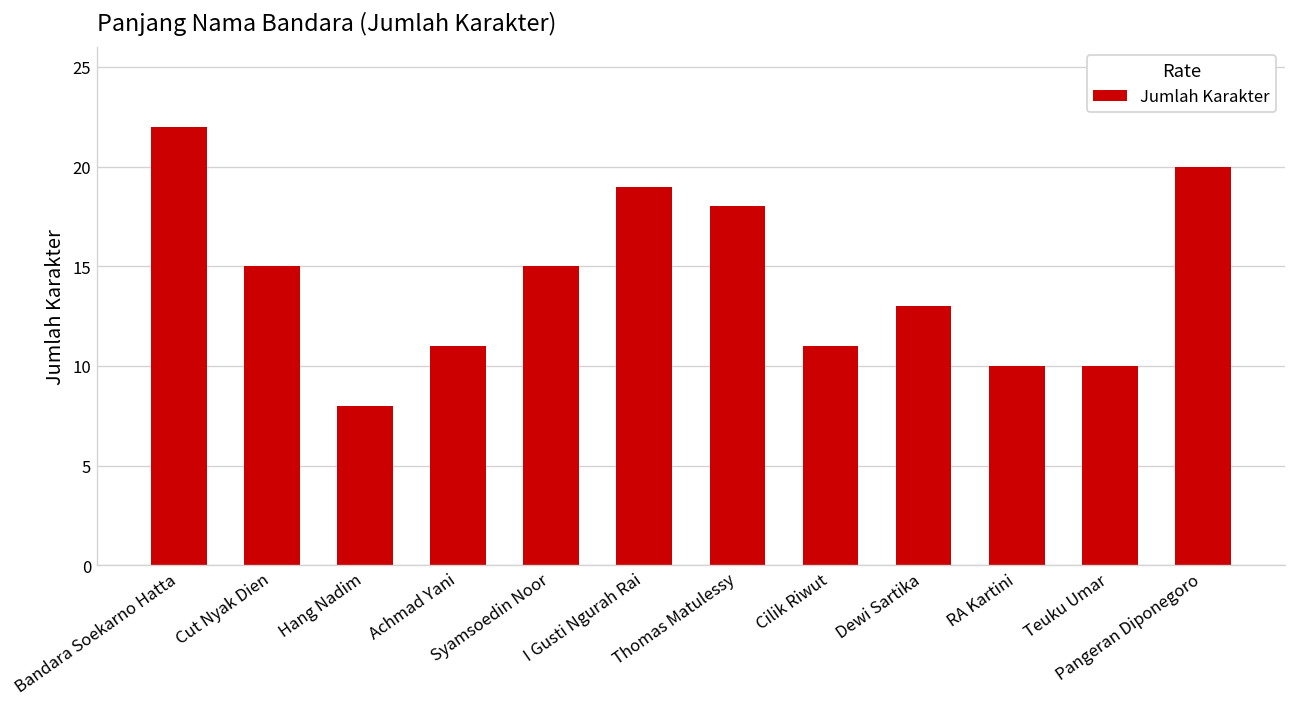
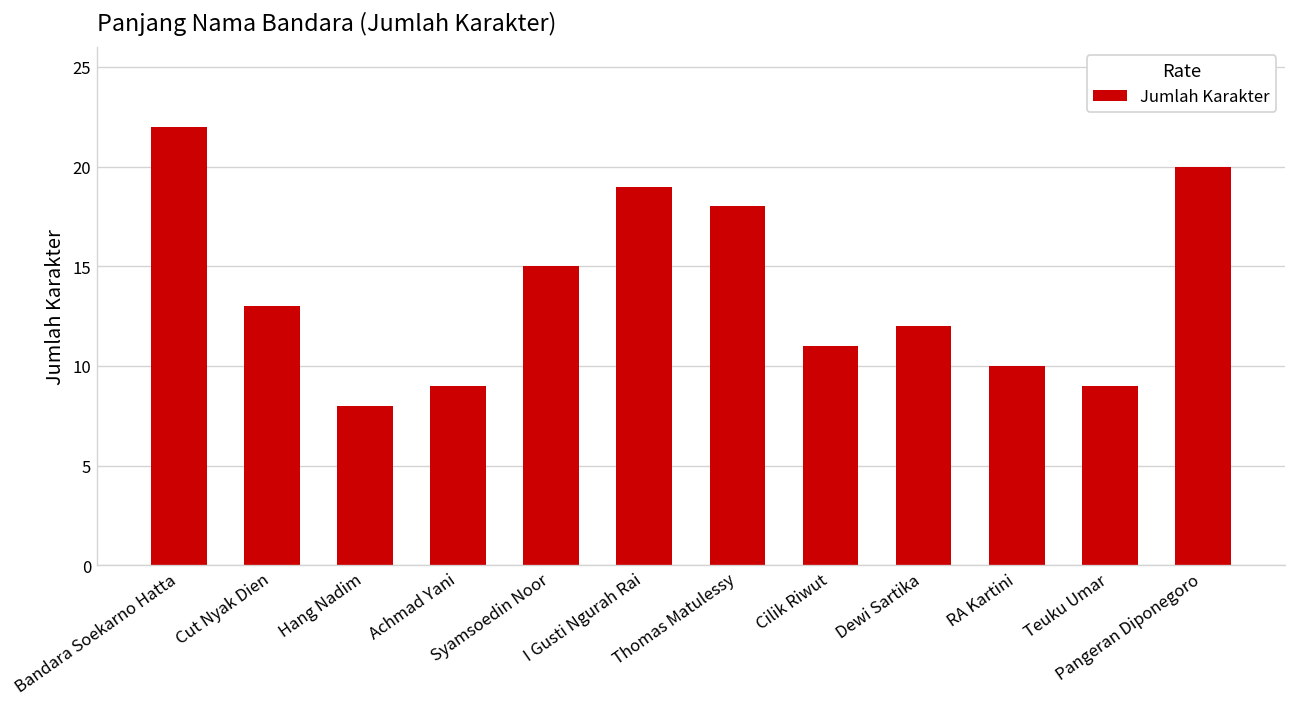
  {
    "Bandara Soekarno Hatta": 22,
-   "Cut Nyak Dien": 15,
+   "Cut Nyak Dien": 13,
    "Hang Nadim": 8,
-   "Achmad Yani": 11,
+   "Achmad Yani": 9,
    "Syamsoedin Noor": 15,
    "I Gusti Ngurah Rai": 19,
    "Thomas Matulessy": 18,
    "Cilik Riwut": 11,
-   "Dewi Sartika": 13,
+   "Dewi Sartika": 12,
    "RA Kartini": 10,
-   "Teuku Umar": 10,
+   "Teuku Umar": 9,
    "Pangeran Diponegoro": 20
  }
